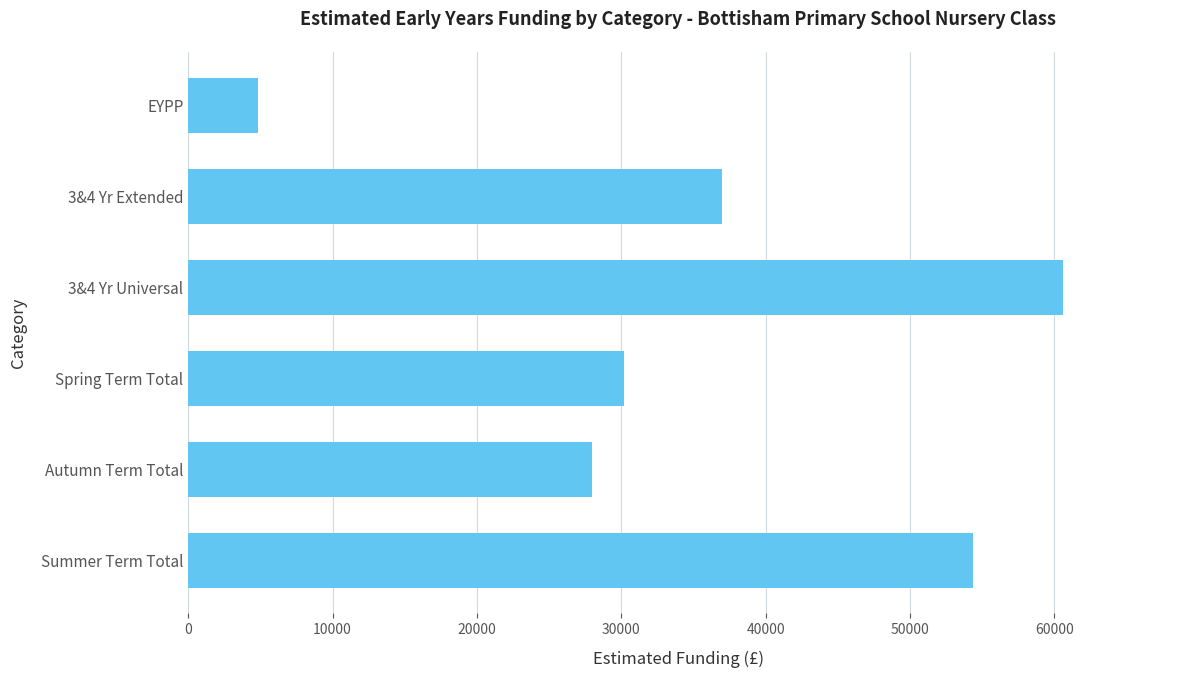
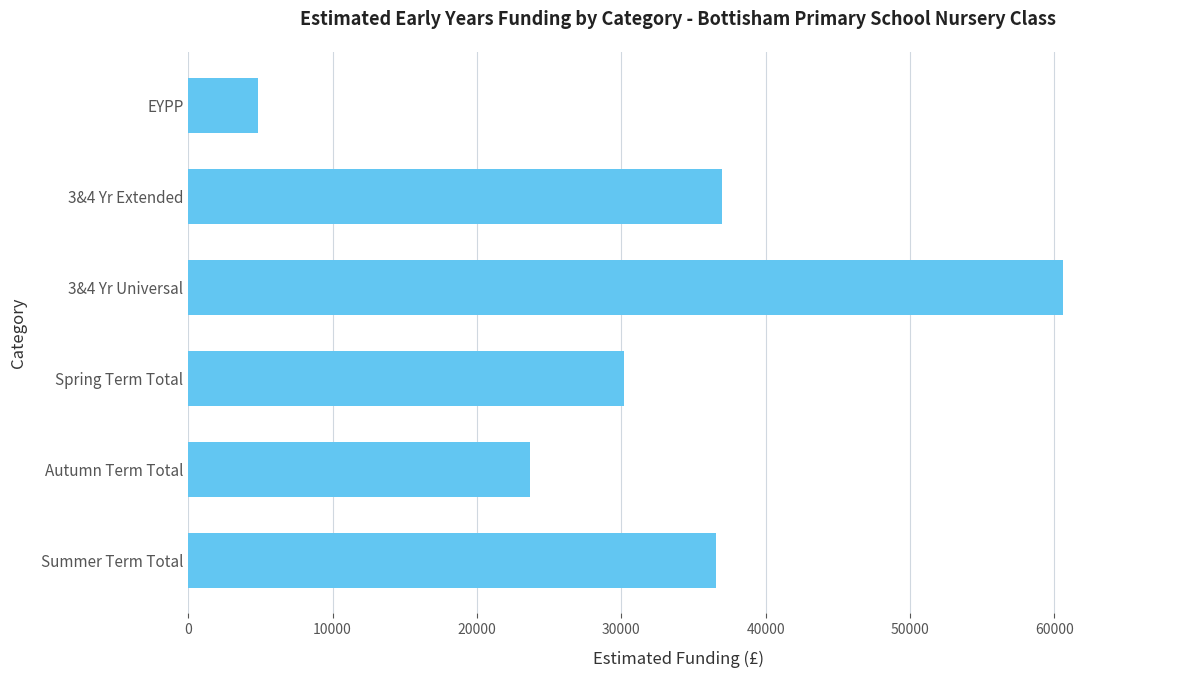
  {
    "EYPP": 4800,
    "3&4 Yr Extended": 37000,
    "3&4 Yr Universal": 60600,
    "Spring Term Total": 30200,
-   "Autumn Term Total": 28000,
-   "Summer Term Total": 54300
+   "Autumn Term Total": 23700,
+   "Summer Term Total": 36600
  }
